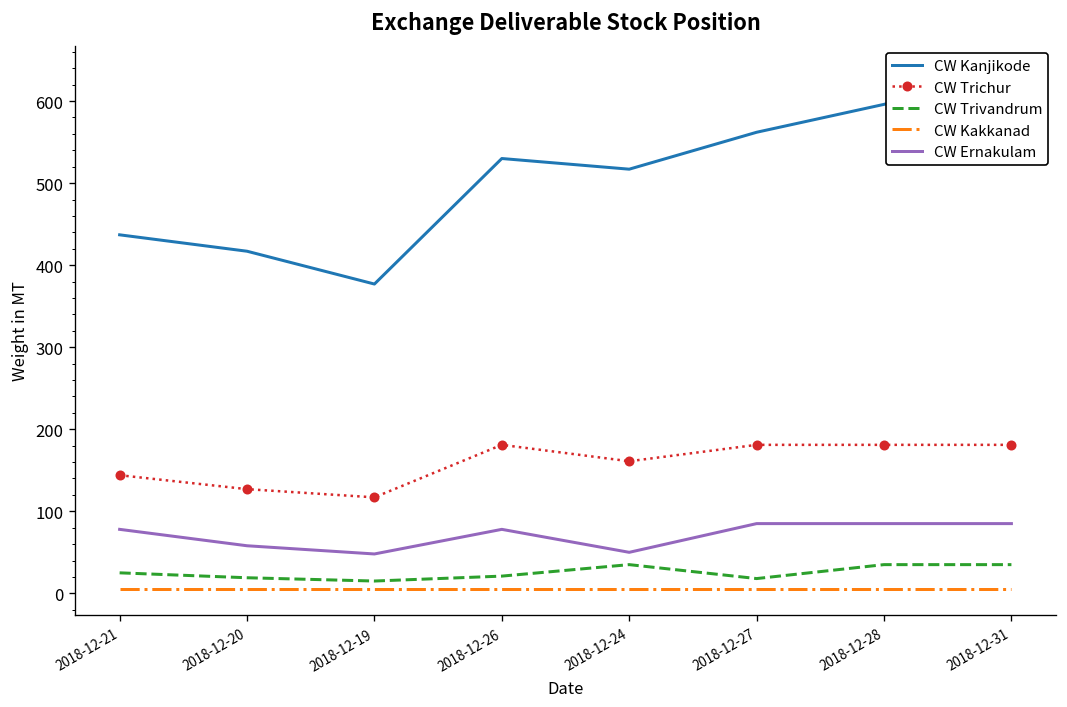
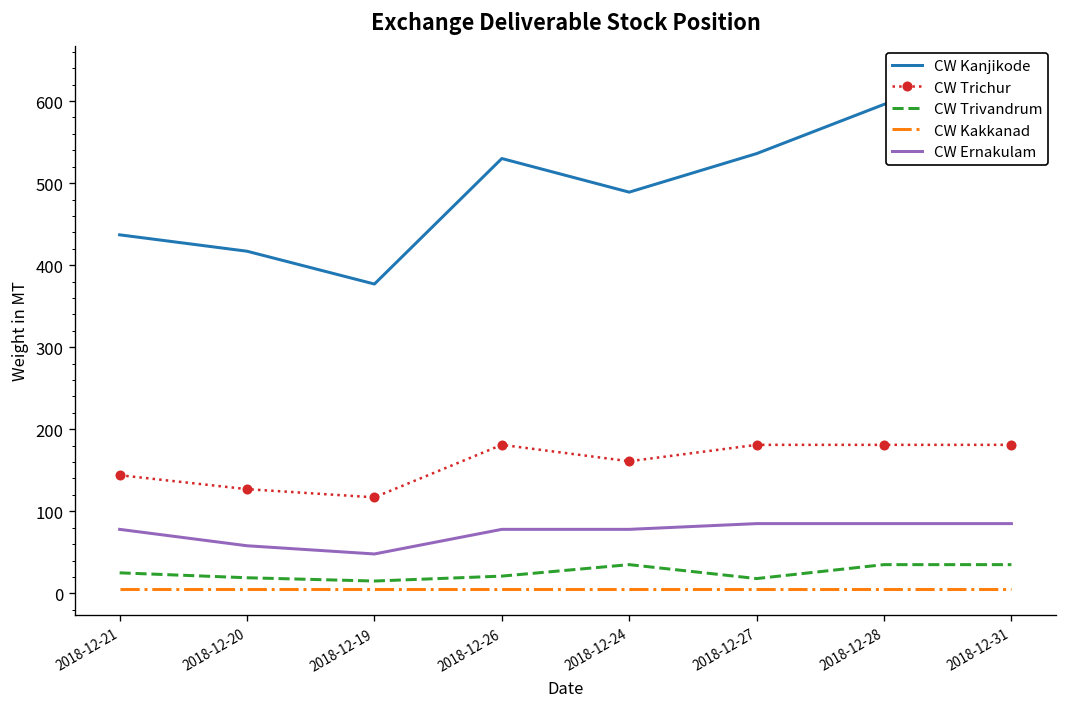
  {
    "CW Kanjikode": {
      "2018-12-21": 440,
      "2018-12-20": 420,
      "2018-12-19": 380,
      "2018-12-26": 530,
-     "2018-12-24": 520,
-     "2018-12-27": 560,
+     "2018-12-24": 490,
+     "2018-12-27": 540,
      "2018-12-28": 600
    },
    "CW Trichur": {
      "2018-12-21": 140,
      "2018-12-20": 130,
      "2018-12-19": 120,
      "2018-12-26": 180,
      "2018-12-24": 160,
      "2018-12-27": 180,
      "2018-12-28": 180,
      "2018-12-31": 180
    },
    "CW Trivandrum": {
      "2018-12-21": 30,
      "2018-12-20": 20,
      "2018-12-19": 20,
      "2018-12-26": 20,
      "2018-12-24": 40,
      "2018-12-27": 20,
      "2018-12-28": 40,
      "2018-12-31": 40
    },
    "CW Kakkanad": {
      "2018-12-21": 10,
      "2018-12-20": 10,
      "2018-12-19": 10,
      "2018-12-26": 10,
      "2018-12-24": 10,
      "2018-12-27": 10,
      "2018-12-28": 10,
      "2018-12-31": 10
    },
    "CW Ernakulam": {
      "2018-12-21": 80,
      "2018-12-20": 60,
      "2018-12-19": 50,
      "2018-12-26": 80,
-     "2018-12-24": 50,
+     "2018-12-24": 80,
      "2018-12-27": 90,
      "2018-12-28": 90,
      "2018-12-31": 90
    }
  }
